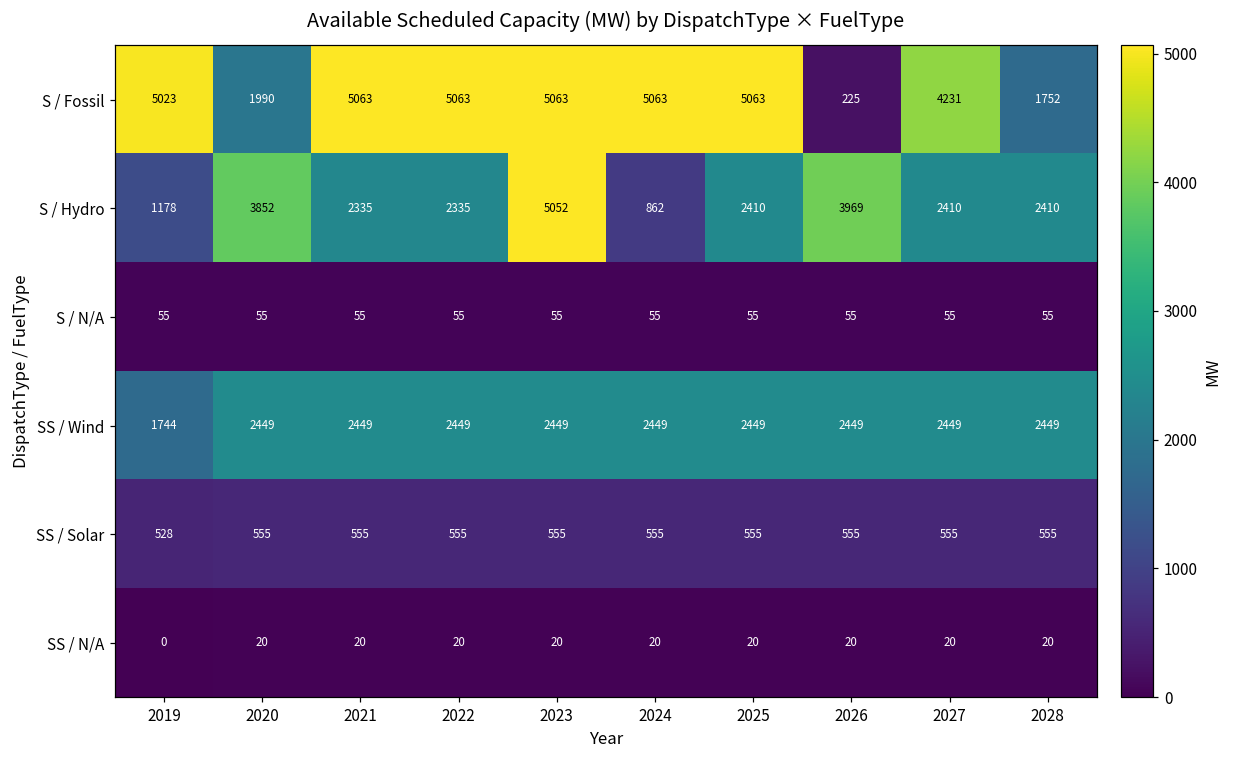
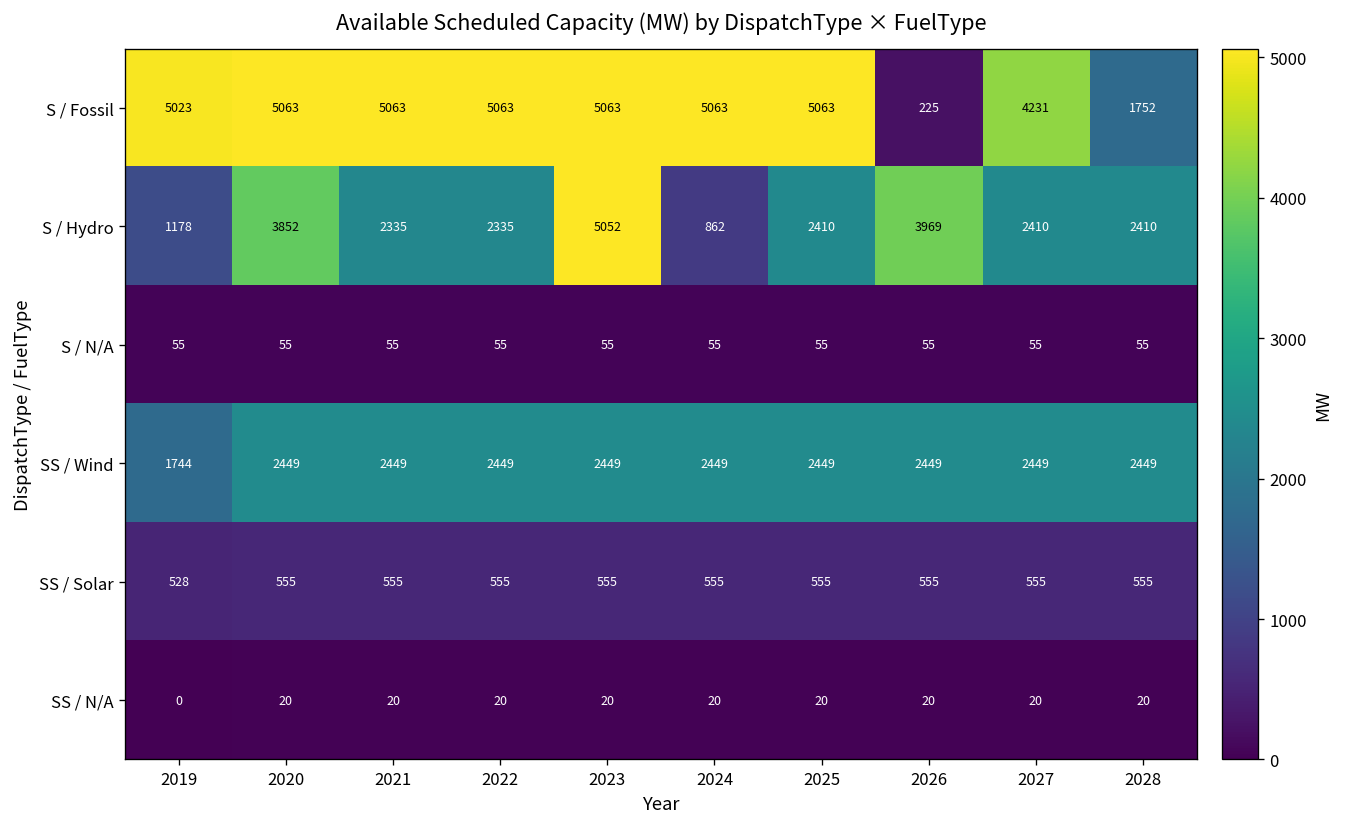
  {
    "S / Fossil": {
      "2019": 5023,
-     "2020": 1990,
+     "2020": 5063,
      "2021": 5063,
      "2022": 5063,
      "2023": 5063,
      "2024": 5063,
      "2025": 5063,
      "2026": 225,
      "2027": 4231,
      "2028": 1752
    },
    "S / Hydro": {
      "2019": 1178,
      "2020": 3852,
      "2021": 2335,
      "2022": 2335,
      "2023": 5052,
      "2024": 862,
      "2025": 2410,
      "2026": 3969,
      "2027": 2410,
      "2028": 2410
    },
    "S / N/A": {
      "2019": 55,
      "2020": 55,
      "2021": 55,
      "2022": 55,
      "2023": 55,
      "2024": 55,
      "2025": 55,
      "2026": 55,
      "2027": 55,
      "2028": 55
    },
    "SS / Wind": {
      "2019": 1744,
      "2020": 2449,
      "2021": 2449,
      "2022": 2449,
      "2023": 2449,
      "2024": 2449,
      "2025": 2449,
      "2026": 2449,
      "2027": 2449,
      "2028": 2449
    },
    "SS / Solar": {
      "2019": 528,
      "2020": 555,
      "2021": 555,
      "2022": 555,
      "2023": 555,
      "2024": 555,
      "2025": 555,
      "2026": 555,
      "2027": 555,
      "2028": 555
    },
    "SS / N/A": {
      "2019": 0,
      "2020": 20,
      "2021": 20,
      "2022": 20,
      "2023": 20,
      "2024": 20,
      "2025": 20,
      "2026": 20,
      "2027": 20,
      "2028": 20
    }
  }
